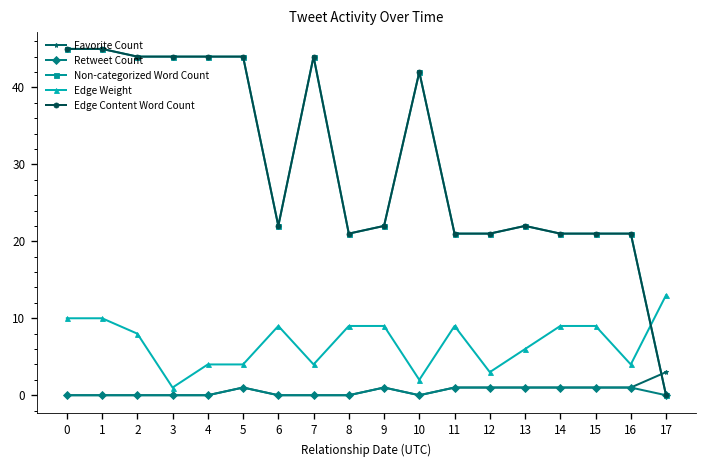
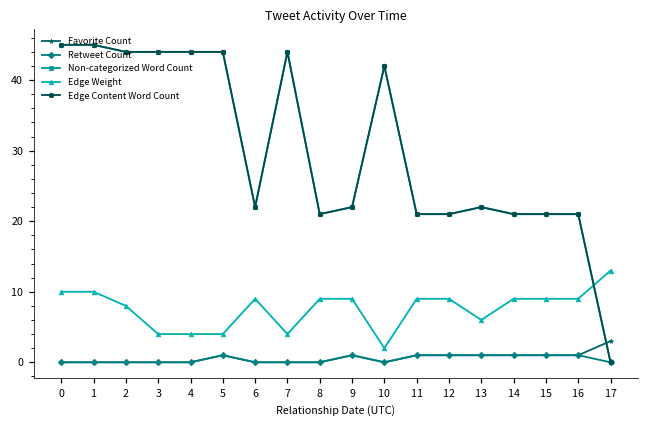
  {
    "Edge Weight": {
      "0": 10,
      "1": 10,
      "2": 8,
-     "3": 1,
+     "3": 4,
      "4": 4,
      "5": 4,
      "6": 9,
      "7": 4,
      "8": 9,
      "9": 9,
      "10": 2,
      "11": 9,
-     "12": 3,
+     "12": 9,
      "13": 6,
      "14": 9,
      "15": 9,
-     "16": 4,
+     "16": 9,
      "17": 13
    }
  }
